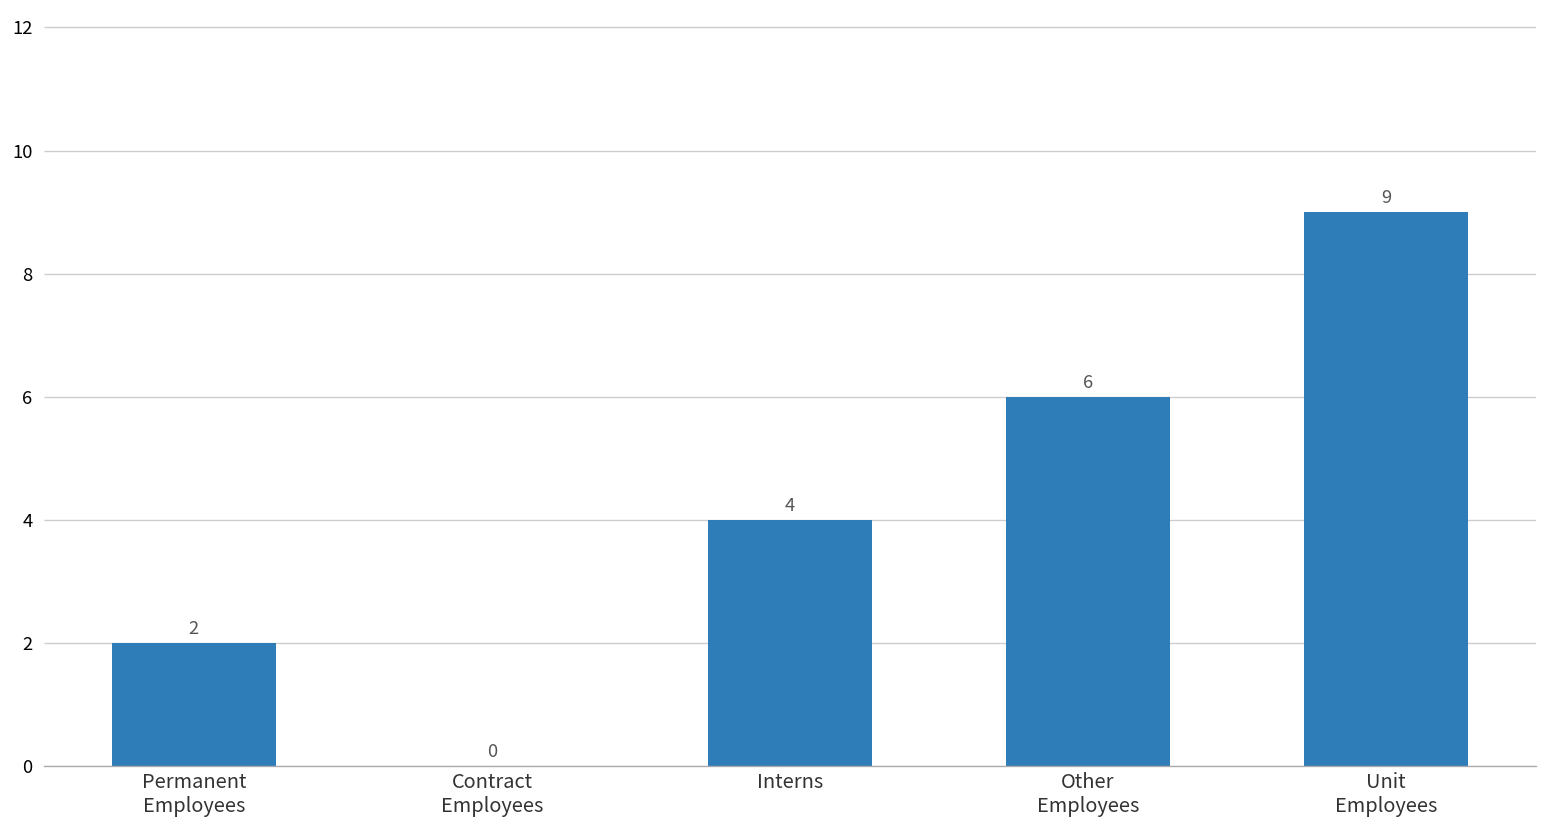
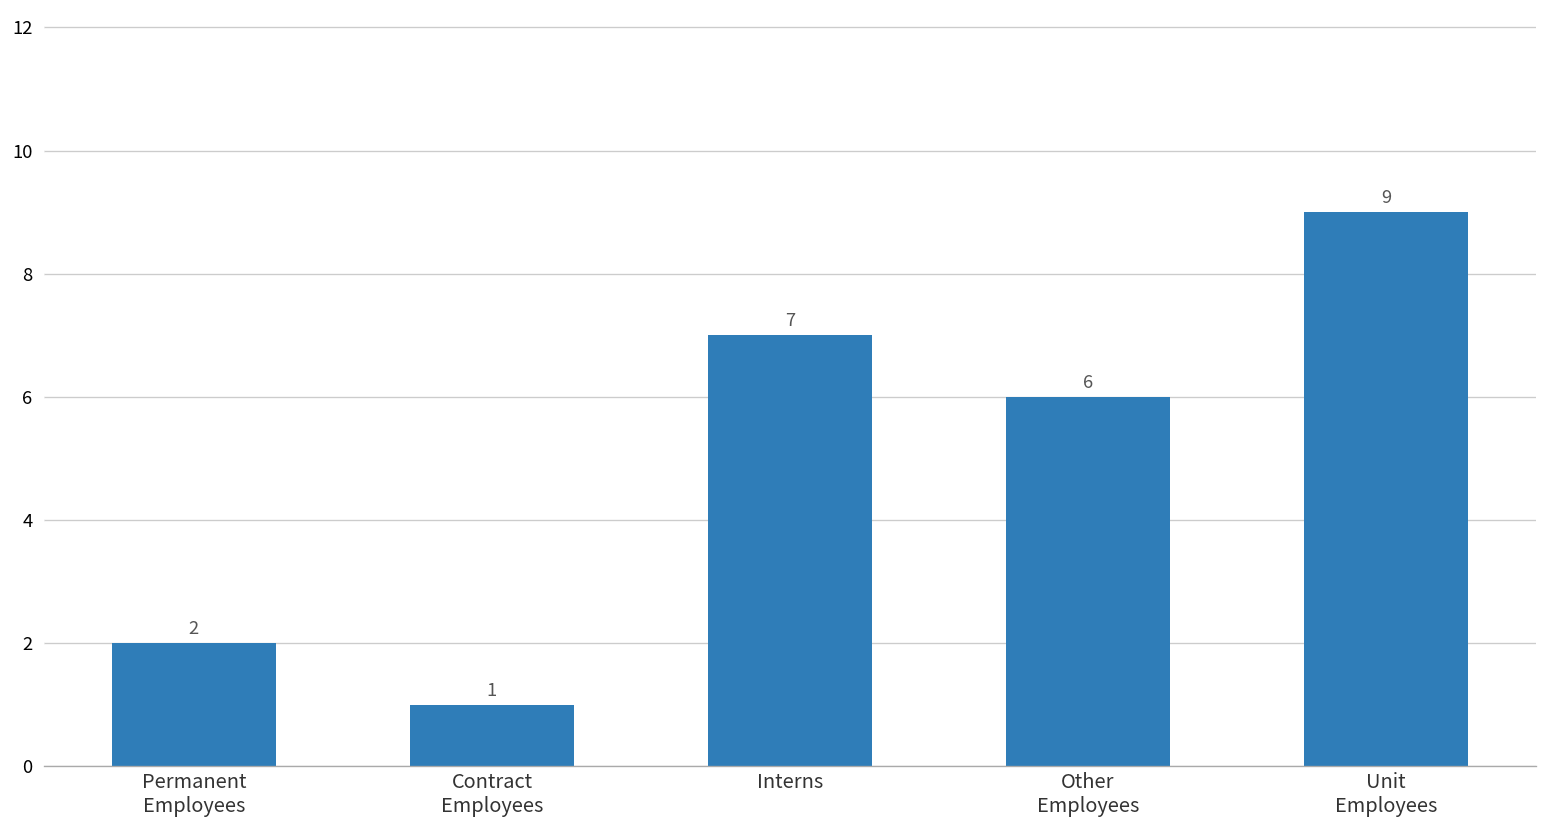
  {
    "Permanent Employees": 2,
-   "Contract Employees": 0,
-   "Interns": 4,
+   "Contract Employees": 1,
+   "Interns": 7,
    "Other Employees": 6,
    "Unit Employees": 9
  }
